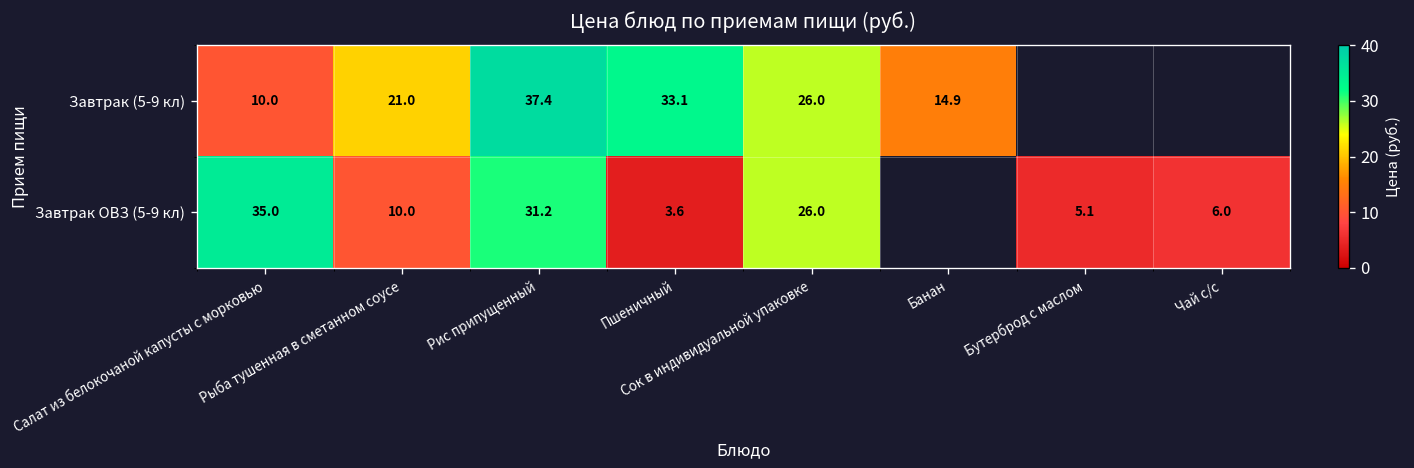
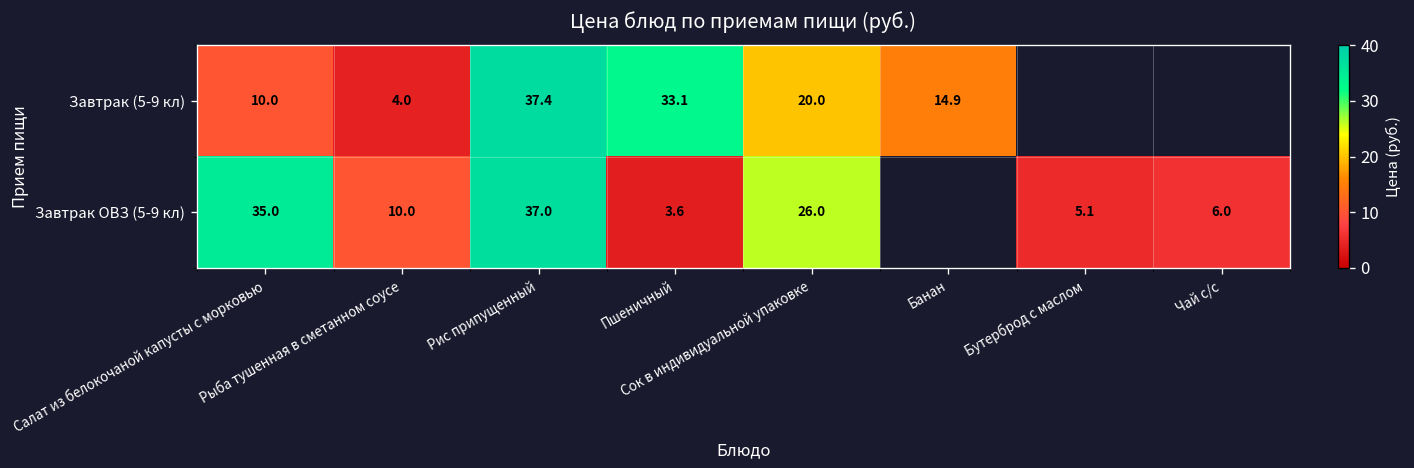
  {
    "Завтрак (5-9 кл)": {
      "Салат из белокочаной капусты с морковью": 10.0,
-     "Рыба тушенная в сметанном соусе": 21.0,
+     "Рыба тушенная в сметанном соусе": 4.0,
      "Рис припущенный": 37.4,
      "Пшеничный": 33.1,
-     "Сок в индивидуальной упаковке": 26.0,
+     "Сок в индивидуальной упаковке": 20.0,
      "Банан": 14.9
    },
    "Завтрак ОВЗ (5-9 кл)": {
      "Салат из белокочаной капусты с морковью": 35.0,
      "Рыба тушенная в сметанном соусе": 10.0,
-     "Рис припущенный": 31.2,
+     "Рис припущенный": 37.0,
      "Пшеничный": 3.6,
      "Сок в индивидуальной упаковке": 26.0,
      "Бутерброд с маслом": 5.1,
      "Чай с/с": 6.0
    }
  }
